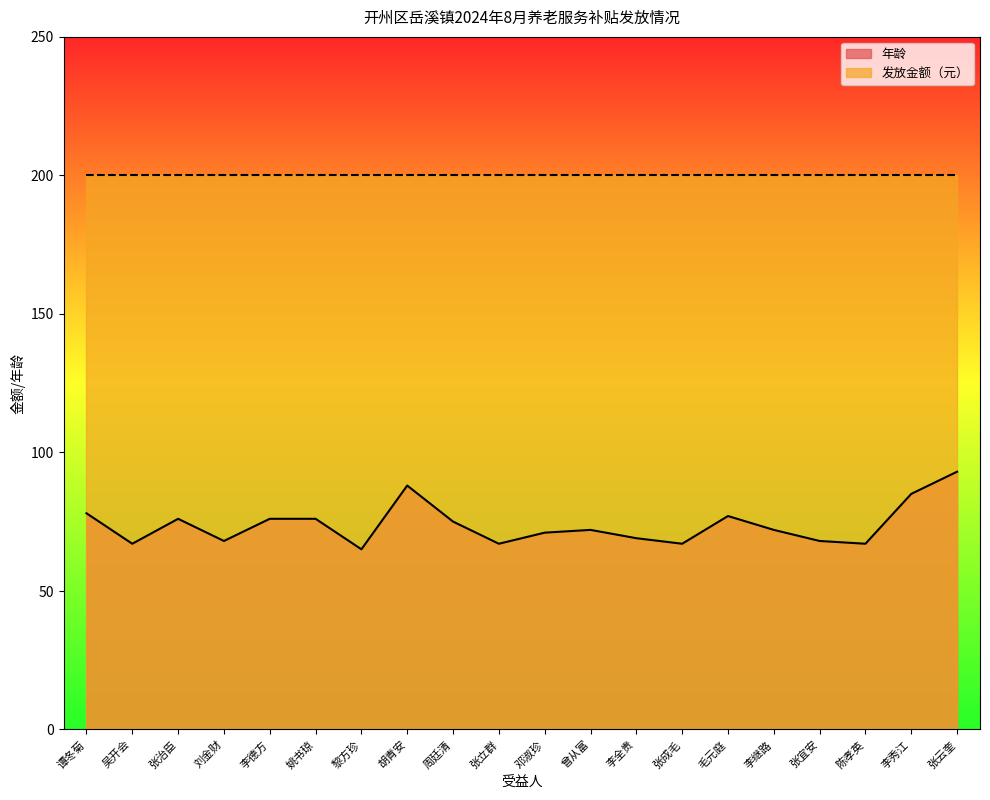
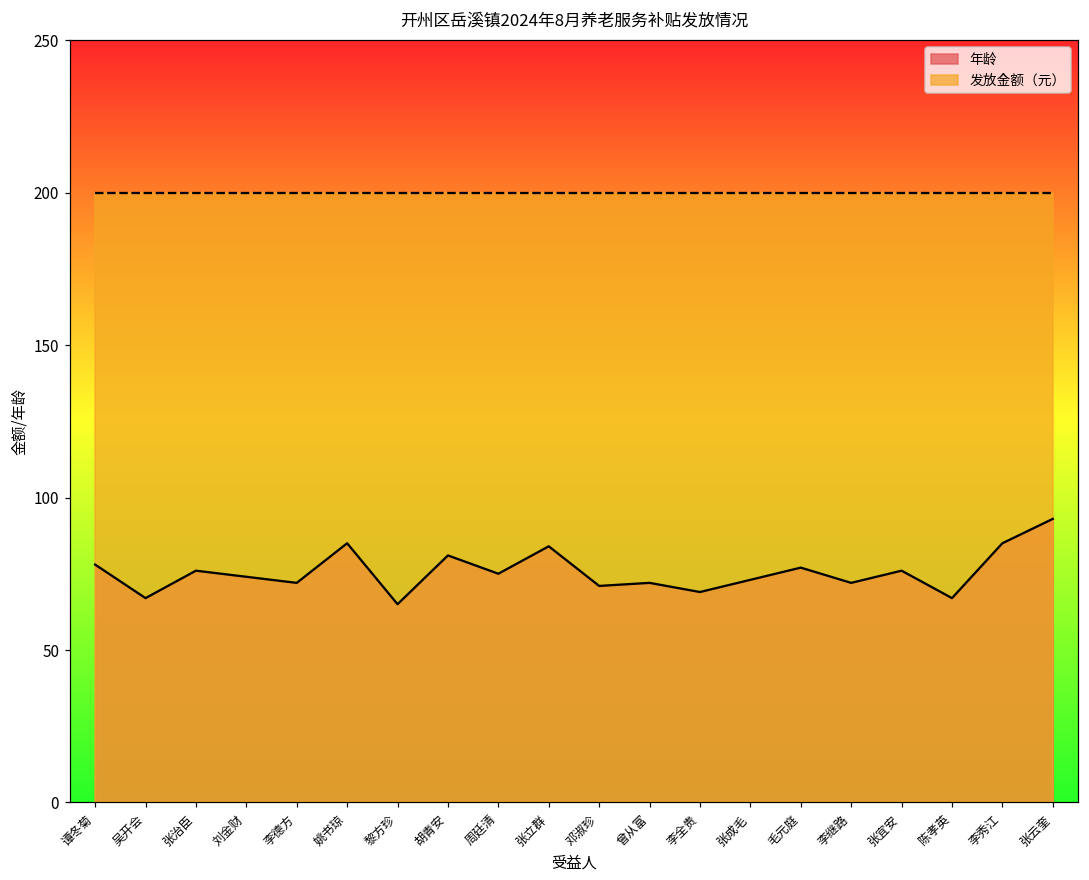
  {
    "年龄": {
      "谭冬菊": 78,
      "吴开会": 67,
      "张治臣": 76,
-     "刘金财": 68,
-     "李德方": 76,
-     "姚书琼": 76,
+     "刘金财": 74,
+     "李德方": 72,
+     "姚书琼": 85,
      "黎方珍": 65,
-     "胡青安": 88,
+     "胡青安": 81,
      "周廷清": 75,
-     "张立群": 67,
+     "张立群": 84,
      "邓淑珍": 71,
      "曾从富": 72,
      "李全贵": 69,
-     "张成毛": 67,
+     "张成毛": 73,
      "毛元庭": 77,
      "李继路": 72,
-     "张宜安": 68,
+     "张宜安": 76,
      "陈孝英": 67,
      "李秀江": 85,
      "张云奎": 93
    },
    "发放金额（元）": {
      "谭冬菊": 200,
      "吴开会": 200,
      "张治臣": 200,
      "刘金财": 200,
      "李德方": 200,
      "姚书琼": 200,
      "黎方珍": 200,
      "胡青安": 200,
      "周廷清": 200,
      "张立群": 200,
      "邓淑珍": 200,
      "曾从富": 200,
      "李全贵": 200,
      "张成毛": 200,
      "毛元庭": 200,
      "李继路": 200,
      "张宜安": 200,
      "陈孝英": 200,
      "李秀江": 200,
      "张云奎": 200
    }
  }
